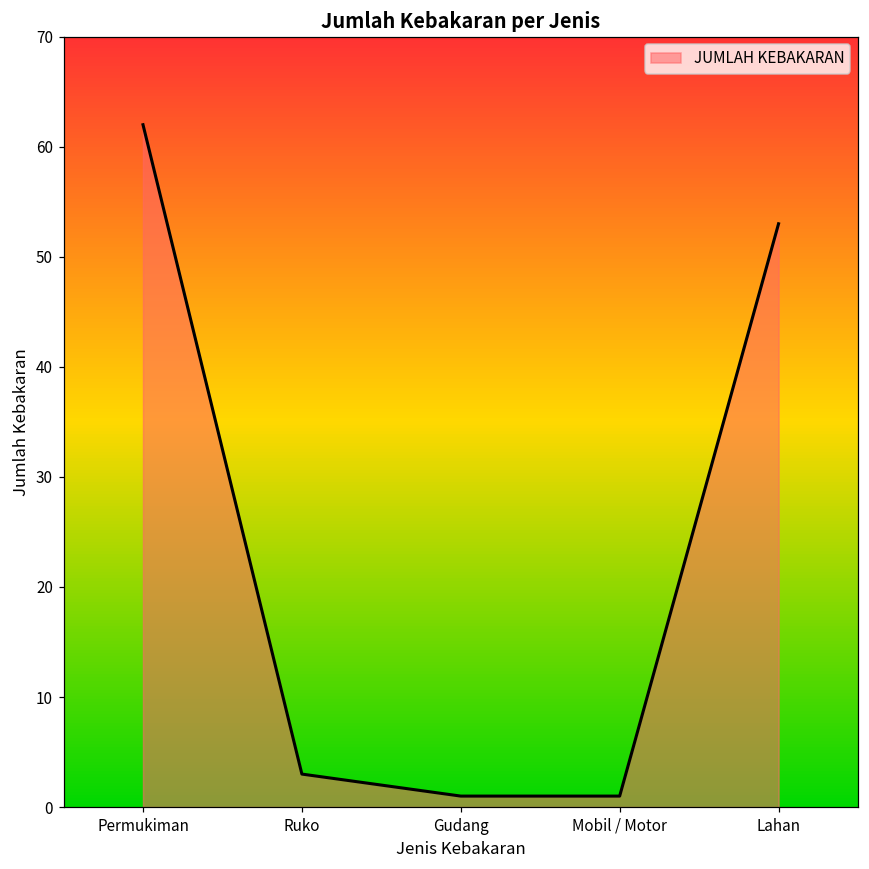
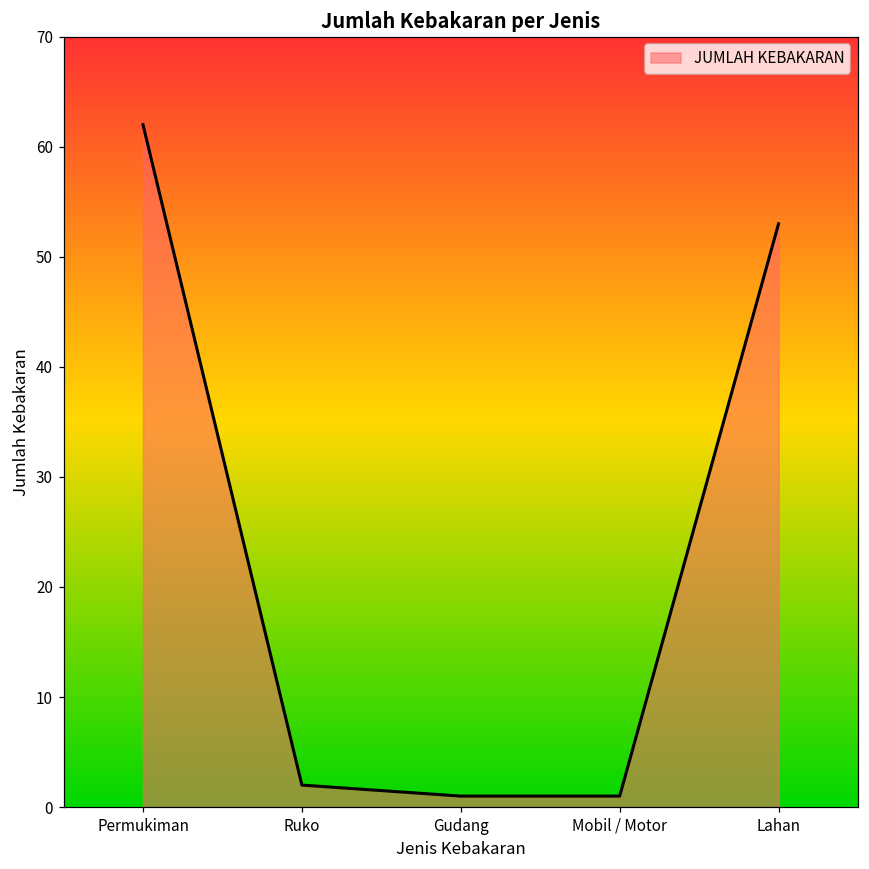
  {
    "Permukiman": 62,
-   "Ruko": 3,
+   "Ruko": 2,
    "Gudang": 1,
    "Mobil / Motor": 1,
    "Lahan": 53
  }
